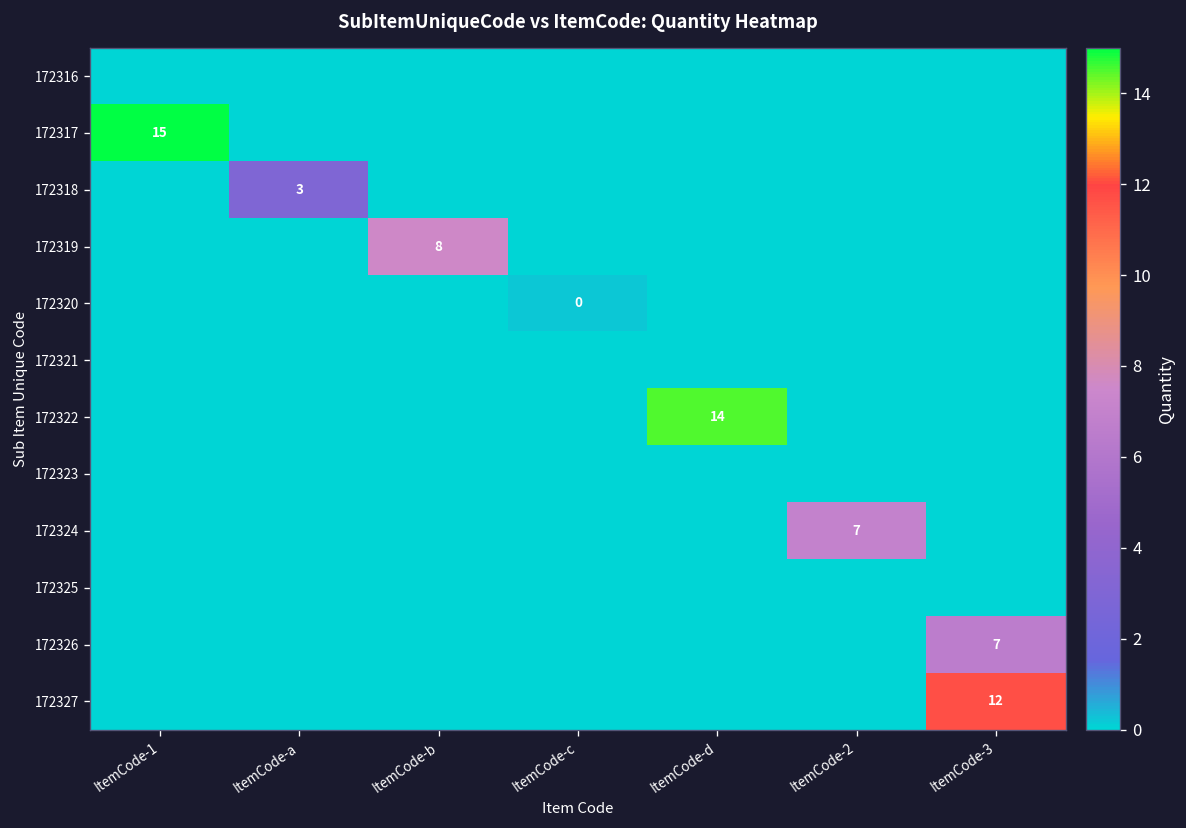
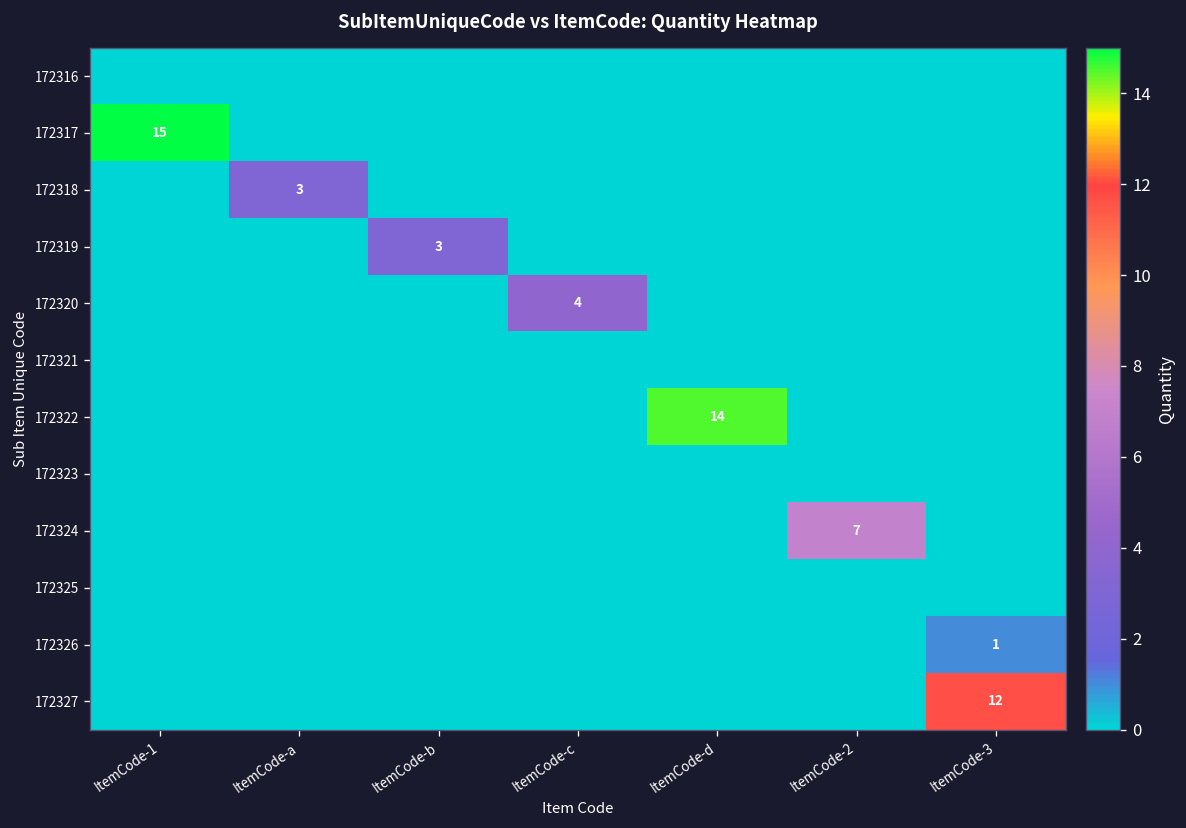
  {
    "172317": {
      "ItemCode-1": 15
    },
    "172318": {
      "ItemCode-a": 3
    },
    "172319": {
-     "ItemCode-b": 8
+     "ItemCode-b": 3
    },
    "172320": {
-     "ItemCode-c": 0
+     "ItemCode-c": 4
    },
    "172322": {
      "ItemCode-d": 14
    },
    "172324": {
      "ItemCode-2": 7
    },
    "172326": {
-     "ItemCode-3": 7
+     "ItemCode-3": 1
    },
    "172327": {
      "ItemCode-3": 12
    }
  }
